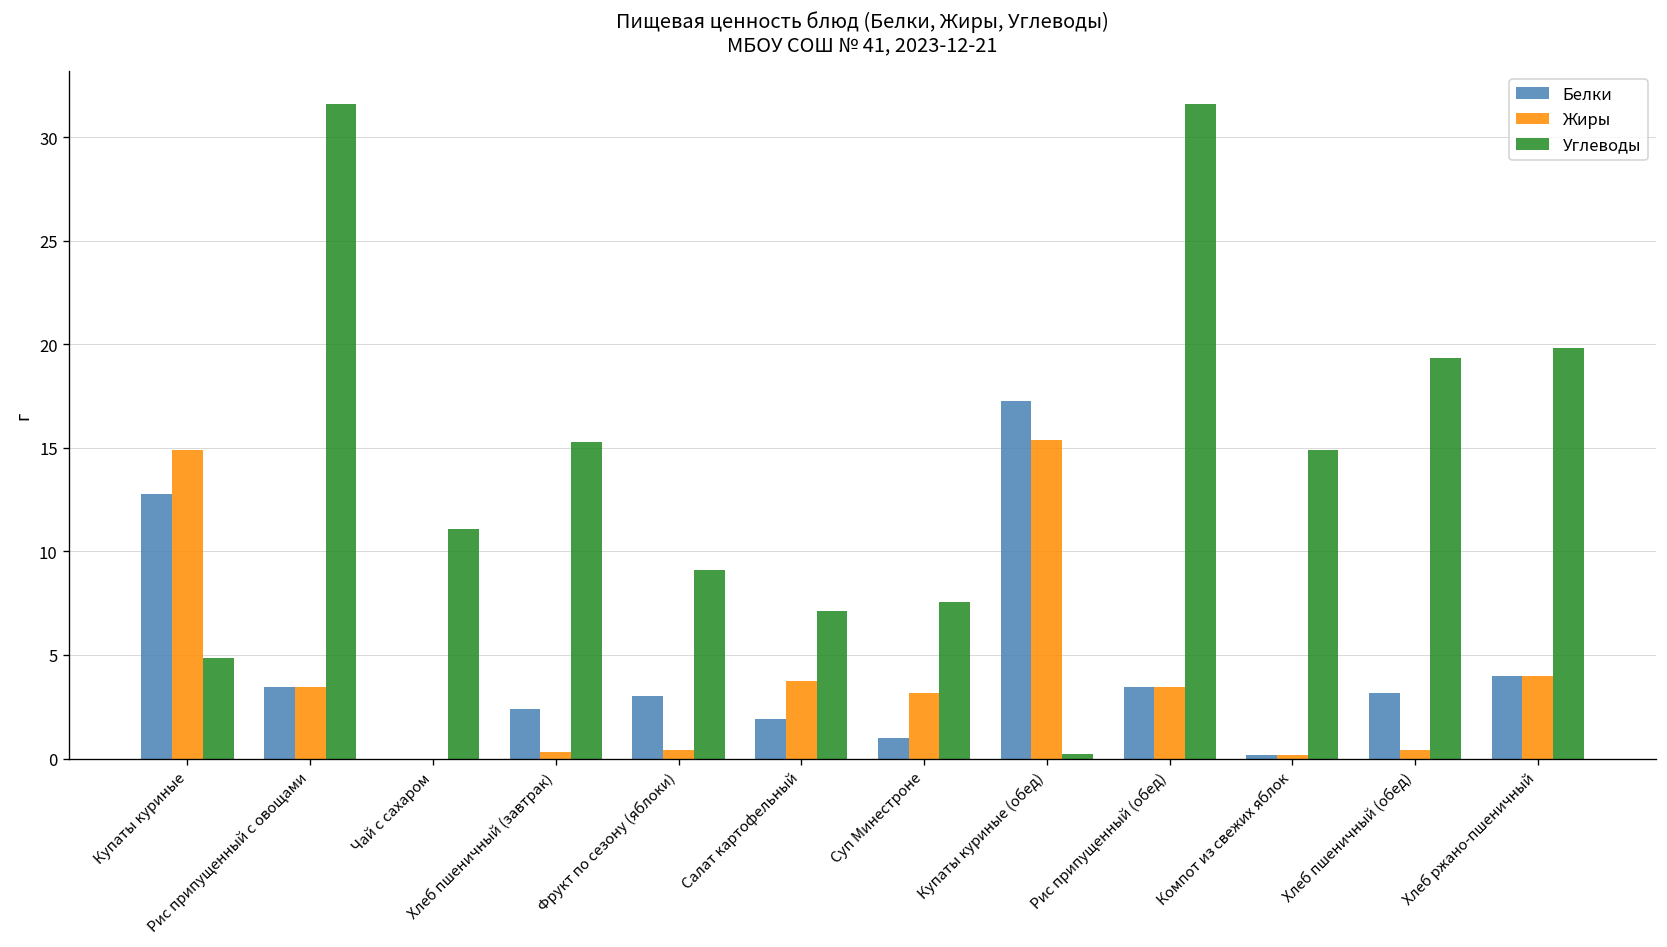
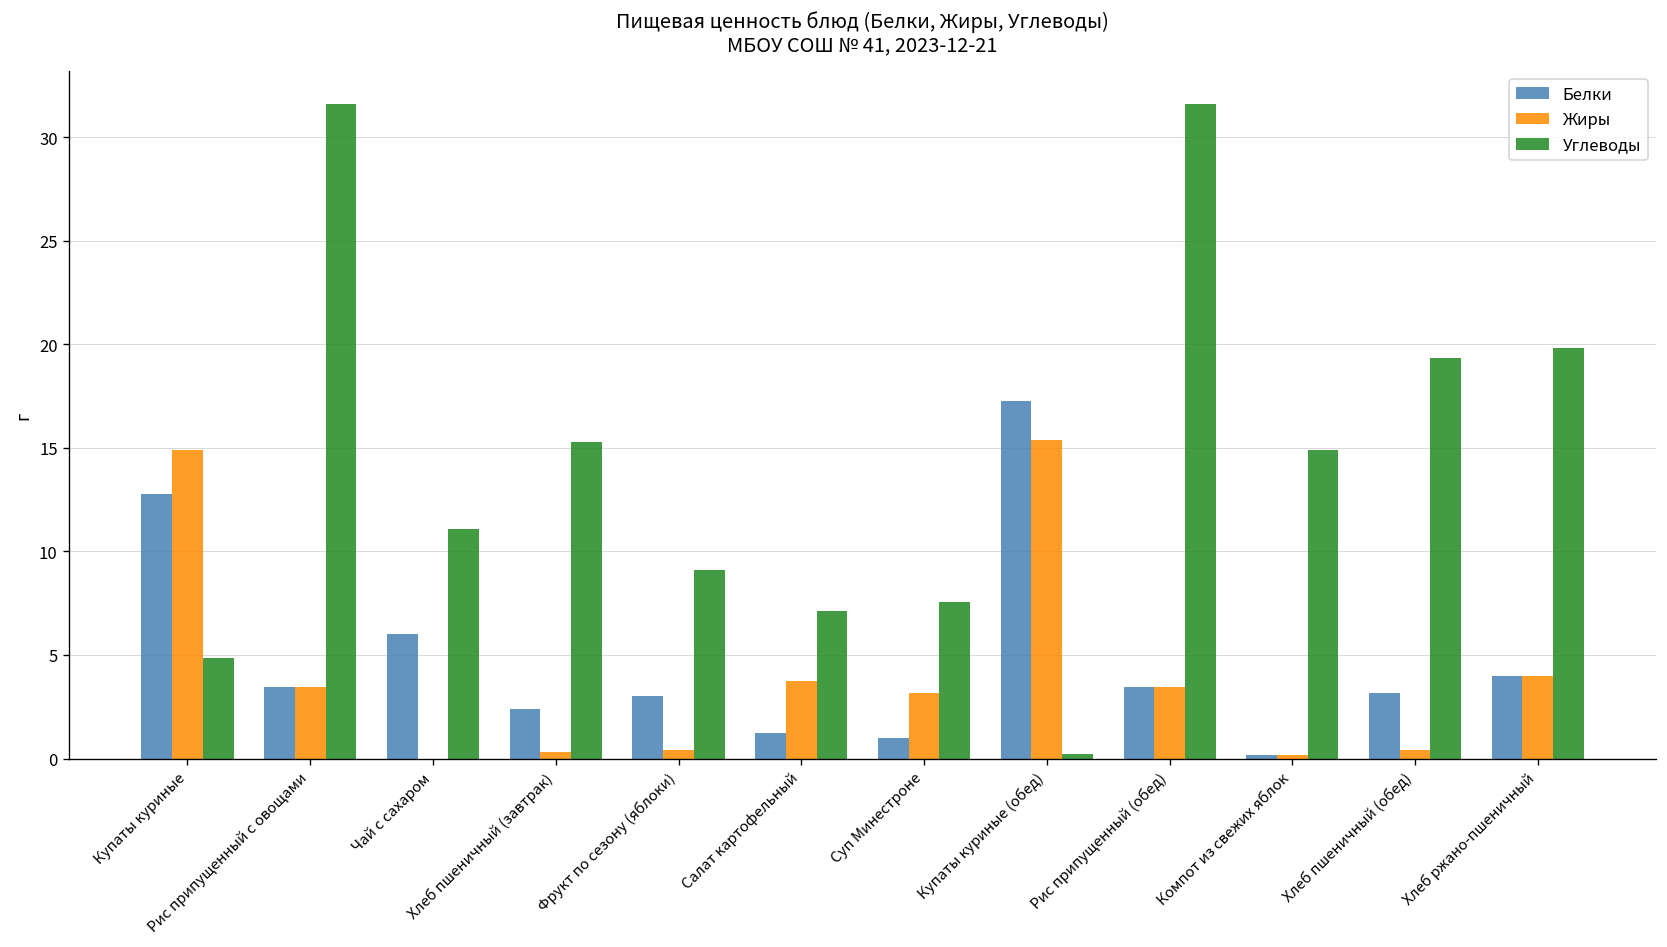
  {
    "Белки": {
      "Купаты куриные": 12.8,
      "Рис припущенный с овощами": 3.5,
-     "Чай с сахаром": 0,
+     "Чай с сахаром": 6,
      "Хлеб пшеничный (завтрак)": 2.4,
      "Фрукт по сезону (яблоки)": 3.0,
-     "Салат картофельный": 1.9,
+     "Салат картофельный": 1.2,
      "Суп Минестроне": 1.0,
      "Купаты куриные (обед)": 17.3,
      "Рис припущенный (обед)": 3.5,
      "Компот из свежих яблок": 0.2,
      "Хлеб пшеничный (обед)": 3.2,
      "Хлеб ржано-пшеничный": 4.0
    },
    "Жиры": {
      "Купаты куриные": 14.9,
      "Рис припущенный с овощами": 3.5,
      "Чай с сахаром": 0.0,
      "Хлеб пшеничный (завтрак)": 0.3,
      "Фрукт по сезону (яблоки)": 0.4,
      "Салат картофельный": 3.7,
      "Суп Минестроне": 3.2,
      "Купаты куриные (обед)": 15.4,
      "Рис припущенный (обед)": 3.5,
      "Компот из свежих яблок": 0.2,
      "Хлеб пшеничный (обед)": 0.4,
      "Хлеб ржано-пшеничный": 4.0
    },
    "Углеводы": {
      "Купаты куриные": 4.9,
      "Рис припущенный с овощами": 31.6,
      "Чай с сахаром": 11.1,
      "Хлеб пшеничный (завтрак)": 15.3,
      "Фрукт по сезону (яблоки)": 9.1,
      "Салат картофельный": 7.1,
      "Суп Минестроне": 7.6,
      "Купаты куриные (обед)": 0.2,
      "Рис припущенный (обед)": 31.6,
      "Компот из свежих яблок": 14.9,
      "Хлеб пшеничный (обед)": 19.3,
      "Хлеб ржано-пшеничный": 19.8
    }
  }
